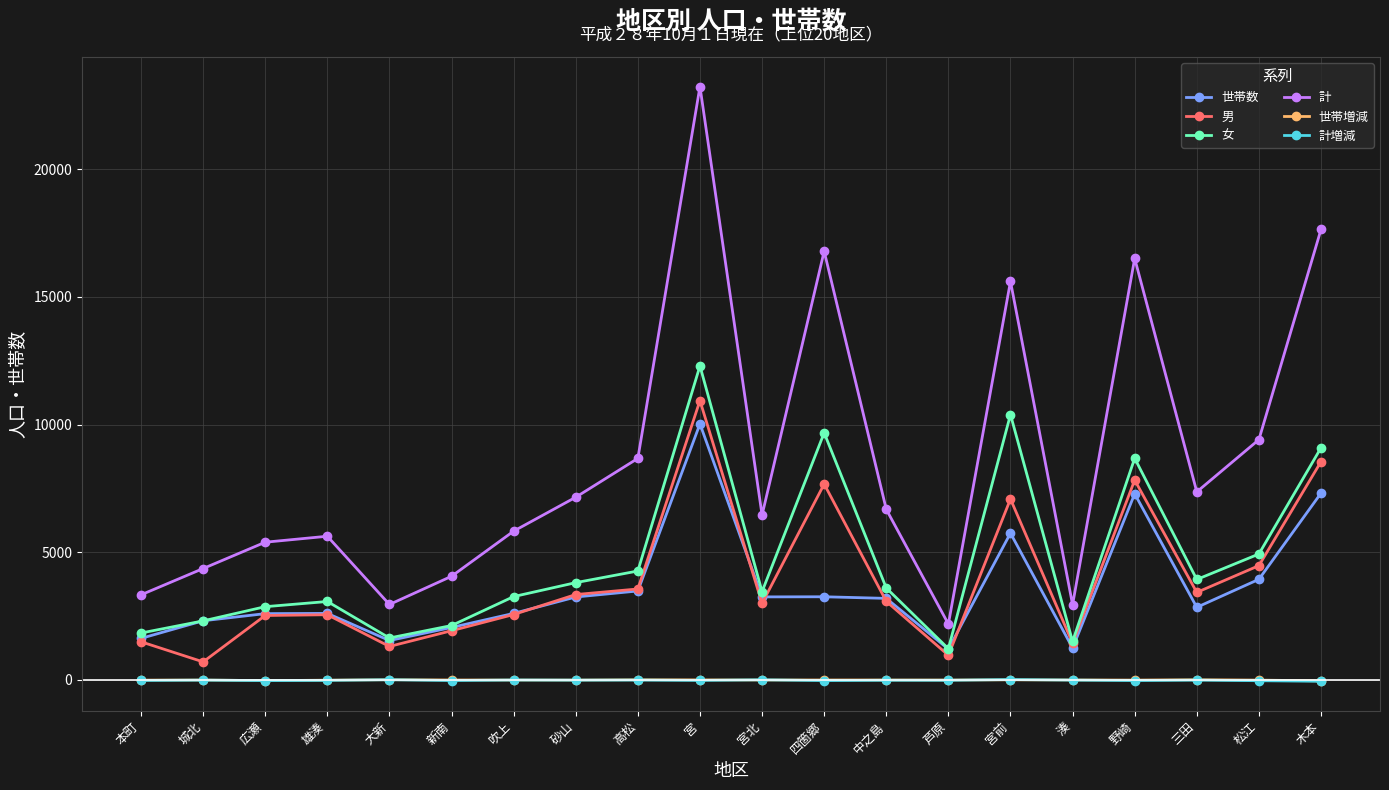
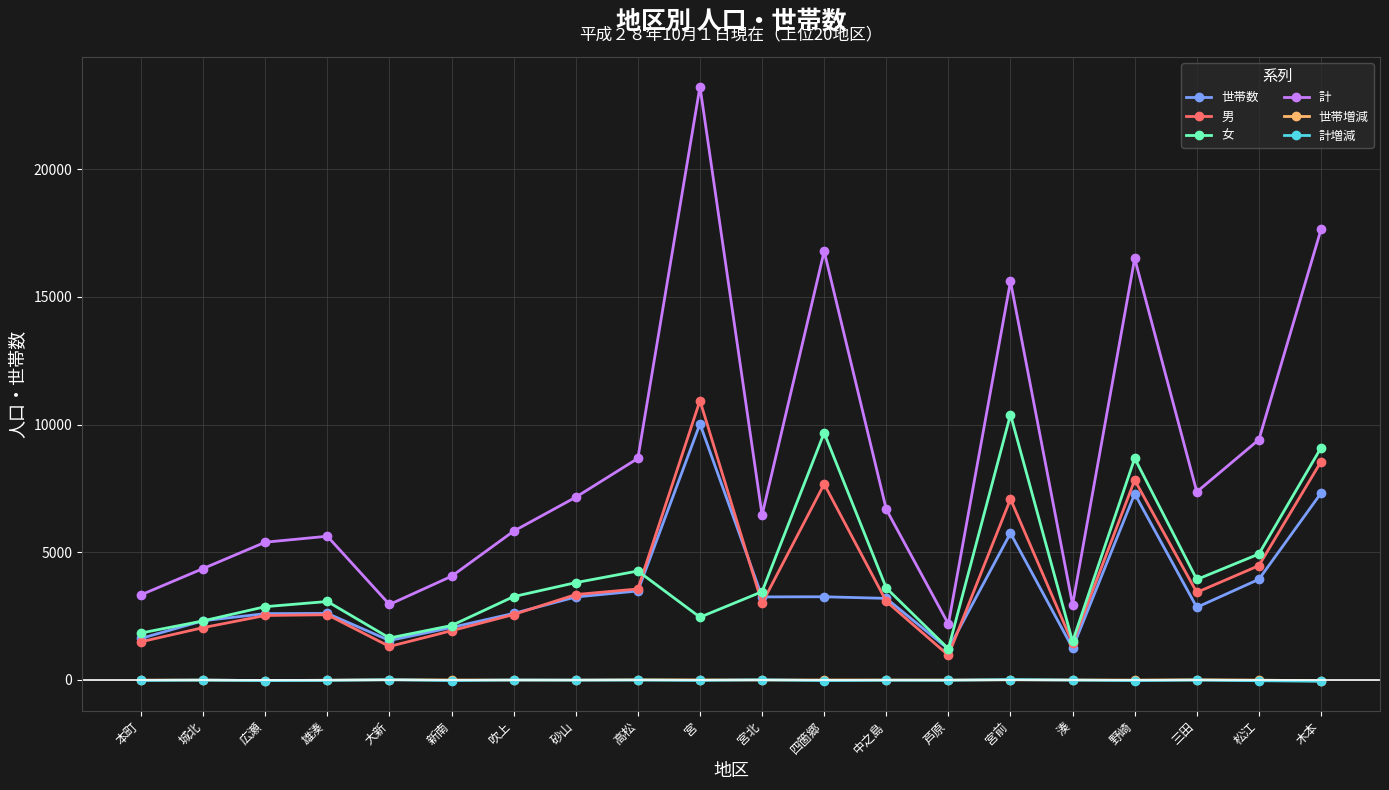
  {
    "世帯数": {
      "本町": 1600,
      "宮": 10000,
      "宮北": 3300,
      "四箇郷": 3300,
      "中之島": 3200,
      "宮前": 5700,
      "湊": 1300,
      "野崎": 7300,
      "三田": 2800,
      "松江": 3900,
      "木本": 7300
    },
    "男": {
      "本町": 1500,
-     "城北": 700,
+     "城北": 2000,
      "大新": 1300,
      "新南": 1900,
      "宮": 10900,
      "宮北": 3000,
      "四箇郷": 7700,
      "中之島": 3100,
      "芦原": 1000,
      "宮前": 7100,
      "野崎": 7800,
      "三田": 3400,
      "松江": 4500,
      "木本": 8500
    },
    "女": {
      "本町": 1800,
      "広瀬": 2900,
      "雄湊": 3100,
      "吹上": 3300,
      "砂山": 3800,
      "高松": 4300,
-     "宮": 12300,
+     "宮": 2500,
      "宮北": 3500,
      "四箇郷": 9700,
      "中之島": 3600,
      "宮前": 10400,
      "野崎": 8700,
      "三田": 3900,
      "松江": 4900,
      "木本": 9100
    },
    "計": {
      "本町": 3300,
      "城北": 4400,
      "広瀬": 5400,
      "雄湊": 5600,
      "大新": 3000,
      "新南": 4100,
      "吹上": 5800,
      "砂山": 7200,
      "高松": 8700,
      "宮": 23200,
      "宮北": 6500,
      "四箇郷": 16800,
      "中之島": 6700,
      "芦原": 2200,
      "宮前": 15600,
      "湊": 2900,
      "野崎": 16500,
      "三田": 7400,
      "松江": 9400,
      "木本": 17600
    }
  }
